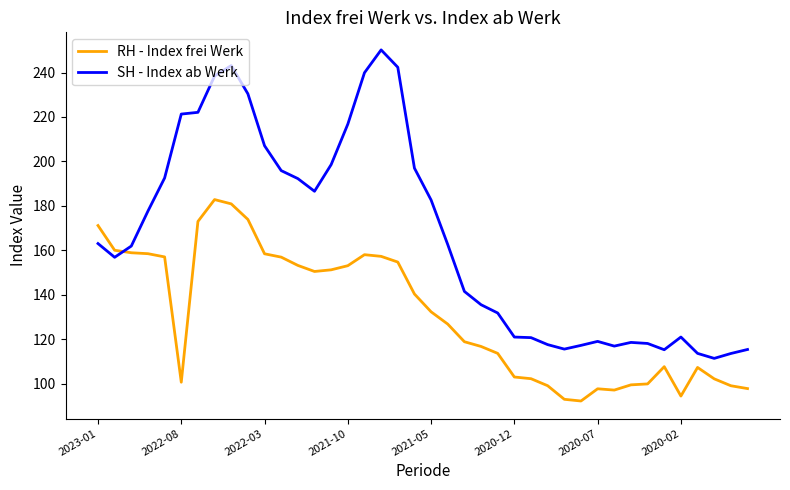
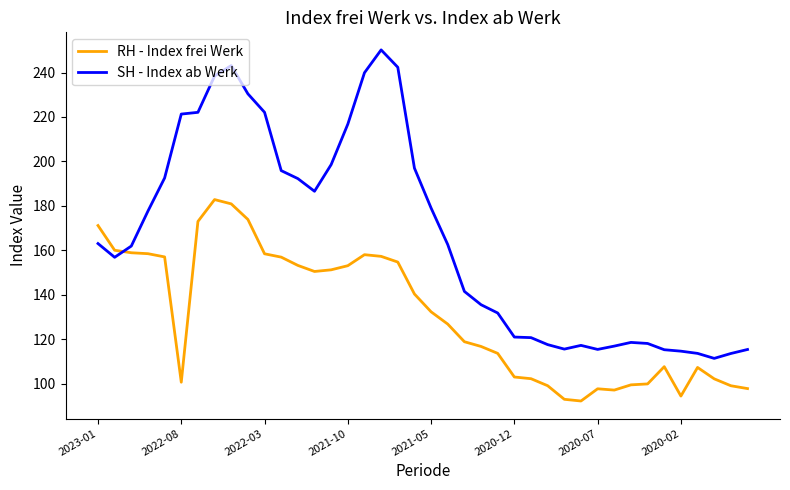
  {
    "RH - Index frei Werk": {
      "2023-01": 171,
      "2022-08": 101,
      "2022-03": 158,
      "2021-10": 153,
      "2021-05": 132,
      "2020-12": 103,
      "2020-07": 98,
      "2020-02": 94
    },
    "SH - Index ab Werk": {
      "2023-01": 163,
      "2022-08": 221,
-     "2022-03": 207,
+     "2022-03": 222,
      "2021-10": 217,
-     "2021-05": 183,
+     "2021-05": 179,
      "2020-12": 121,
-     "2020-07": 119,
-     "2020-02": 121
+     "2020-07": 115,
+     "2020-02": 115
    }
  }
